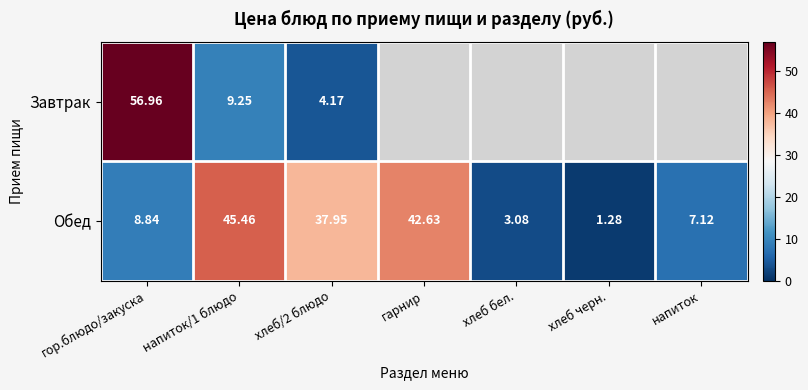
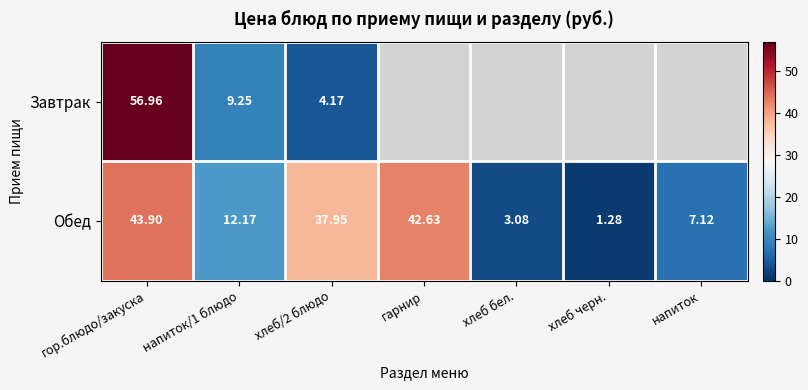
  {
    "Завтрак": {
      "гор.блюдо/закуска": 56.96,
      "напиток/1 блюдо": 9.25,
      "хлеб/2 блюдо": 4.17
    },
    "Обед": {
-     "гор.блюдо/закуска": 8.84,
-     "напиток/1 блюдо": 45.46,
+     "гор.блюдо/закуска": 43.90,
+     "напиток/1 блюдо": 12.17,
      "хлеб/2 блюдо": 37.95,
      "гарнир": 42.63,
      "хлеб бел.": 3.08,
      "хлеб черн.": 1.28,
      "напиток": 7.12
    }
  }
